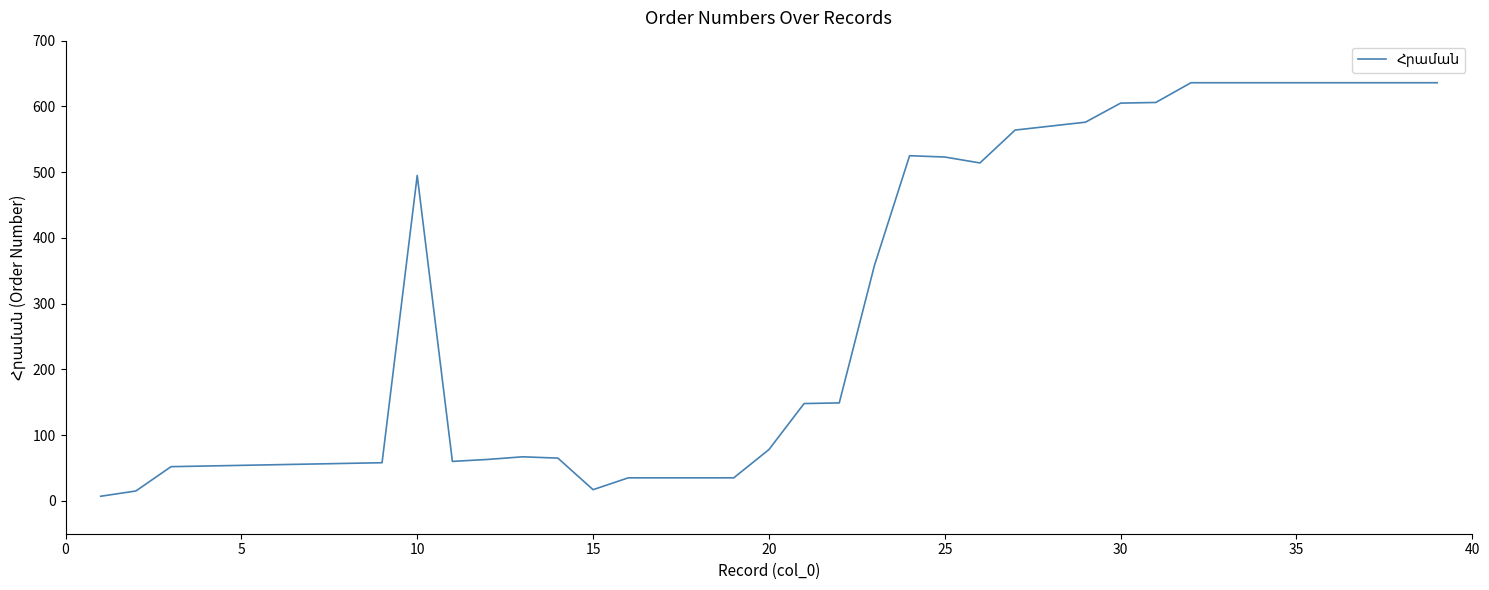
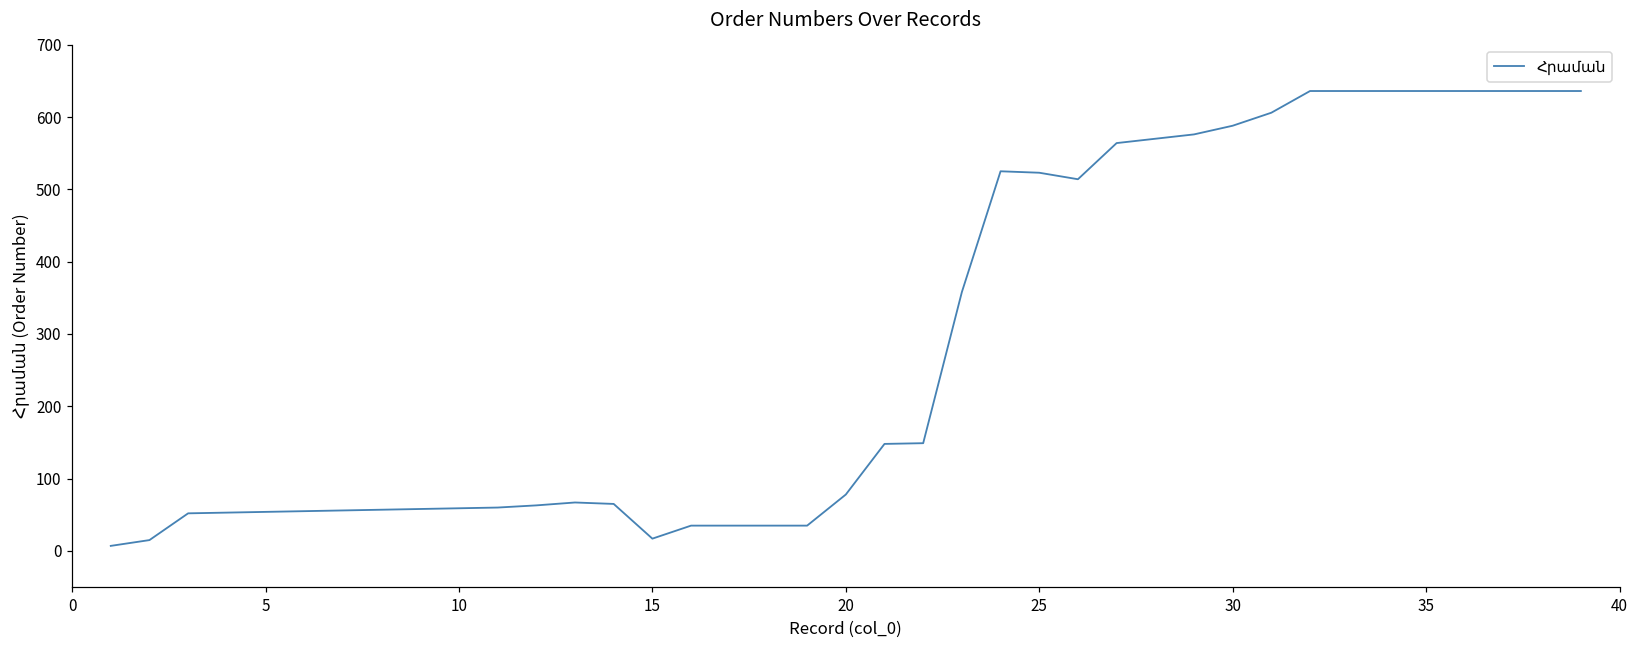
  {
    "5": 50,
-   "10": 500,
+   "10": 60,
    "15": 20,
    "20": 80,
    "25": 520,
-   "30": 610,
+   "30": 590,
    "35": 640
  }
